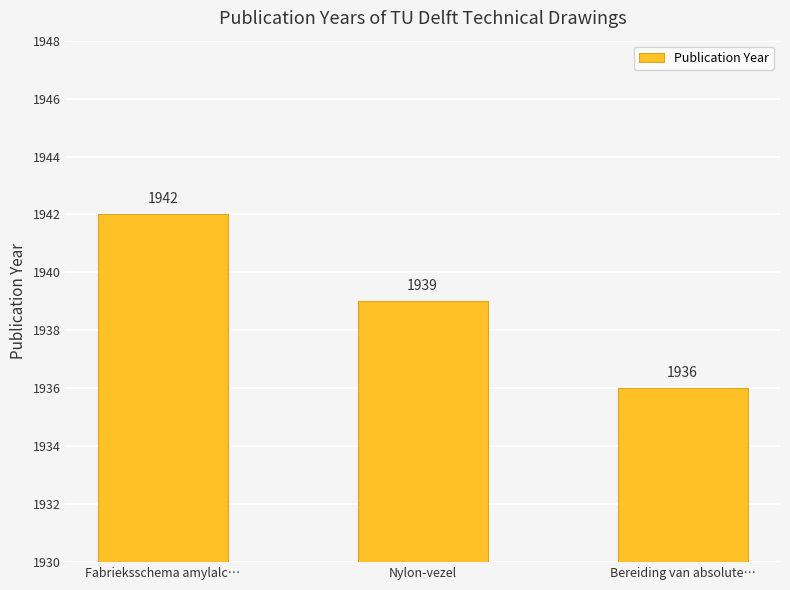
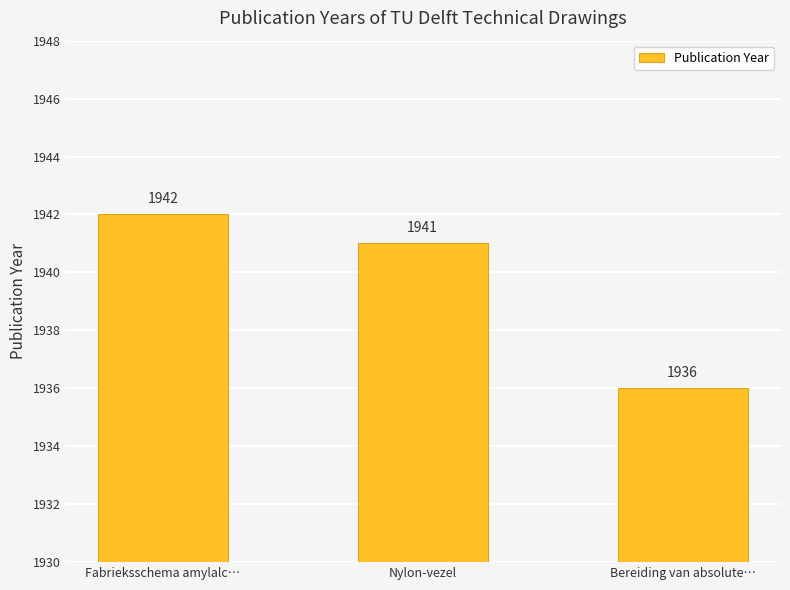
  {
    "Fabrieksschema amylalc…": 1942,
-   "Nylon-vezel": 1939,
+   "Nylon-vezel": 1941,
    "Bereiding van absolute…": 1936
  }
